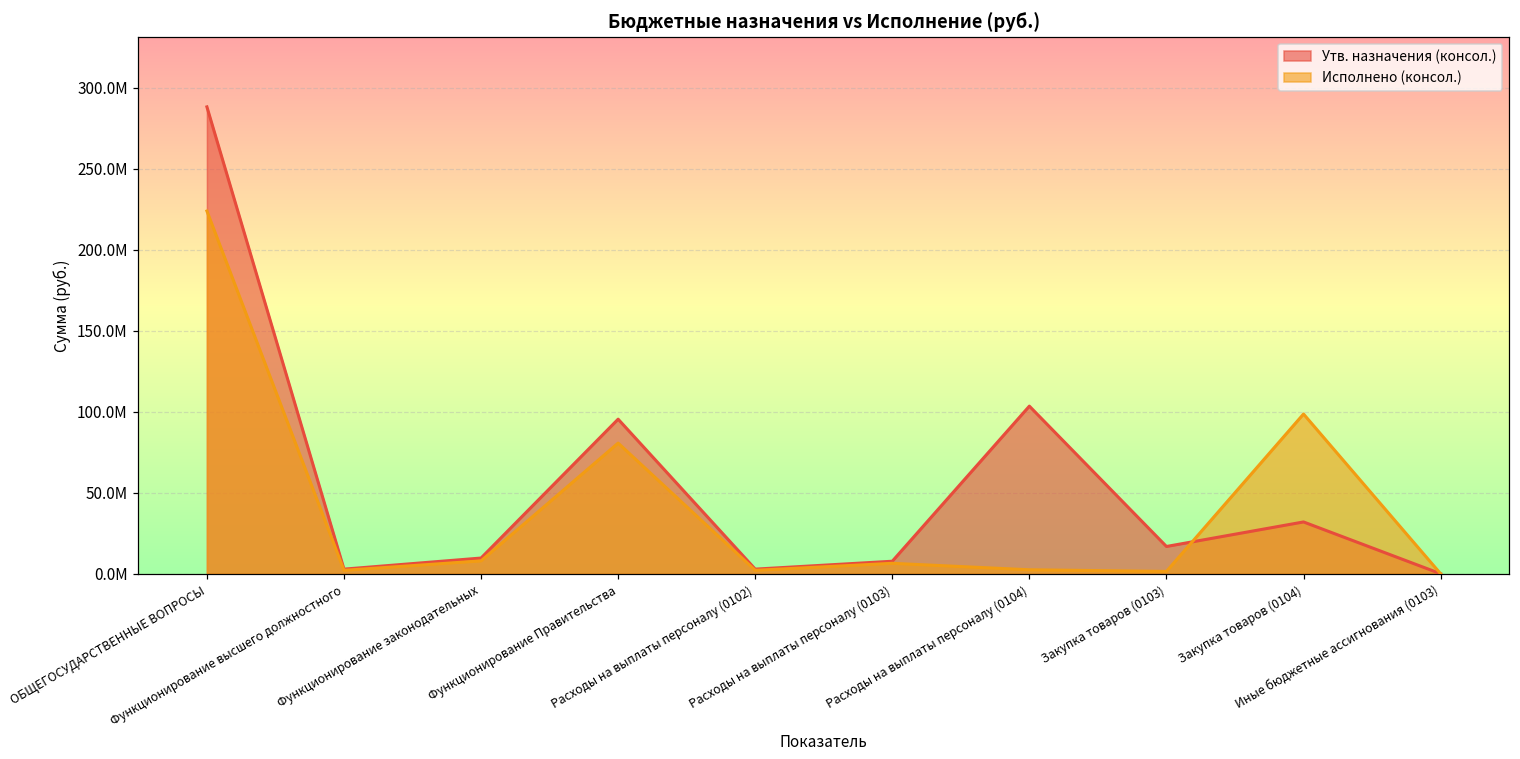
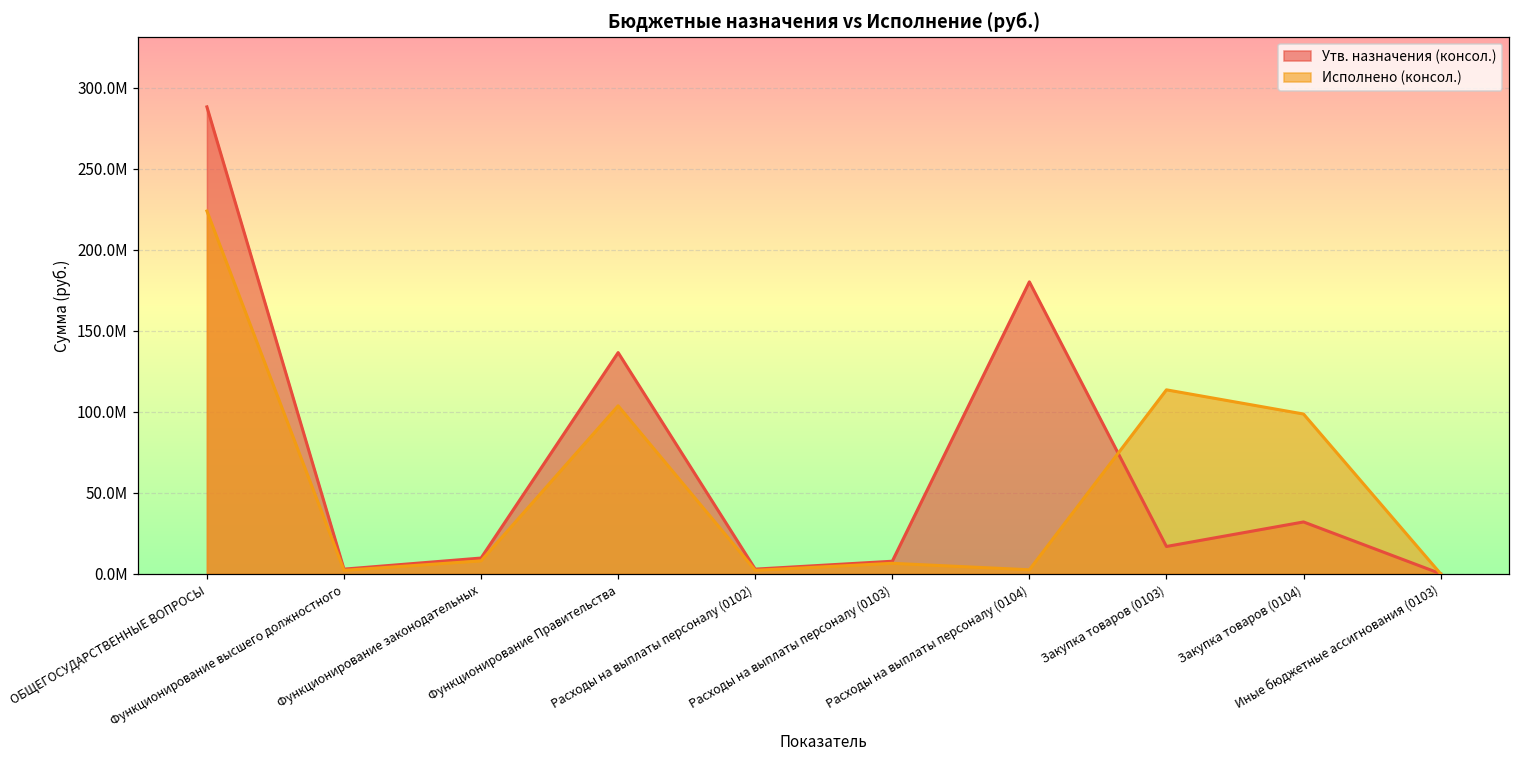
  {
    "Утв. назначения (консол.)": {
      "ОБЩЕГОСУДАРСТВЕННЫЕ ВОПРОСЫ": 288000000,
      "Функционирование законодательных": 10000000,
-     "Функционирование Правительства": 95000000,
-     "Расходы на выплаты персоналу (0104)": 104000000,
+     "Функционирование Правительства": 137000000,
+     "Расходы на выплаты персоналу (0104)": 180000000,
      "Закупка товаров (0103)": 17000000,
      "Закупка товаров (0104)": 32000000
    },
    "Исполнено (консол.)": {
      "ОБЩЕГОСУДАРСТВЕННЫЕ ВОПРОСЫ": 224000000,
      "Функционирование законодательных": 8000000,
-     "Функционирование Правительства": 81000000,
+     "Функционирование Правительства": 104000000,
      "Расходы на выплаты персоналу (0104)": 2000000,
-     "Закупка товаров (0103)": 1000000,
+     "Закупка товаров (0103)": 114000000,
      "Закупка товаров (0104)": 99000000
    }
  }
